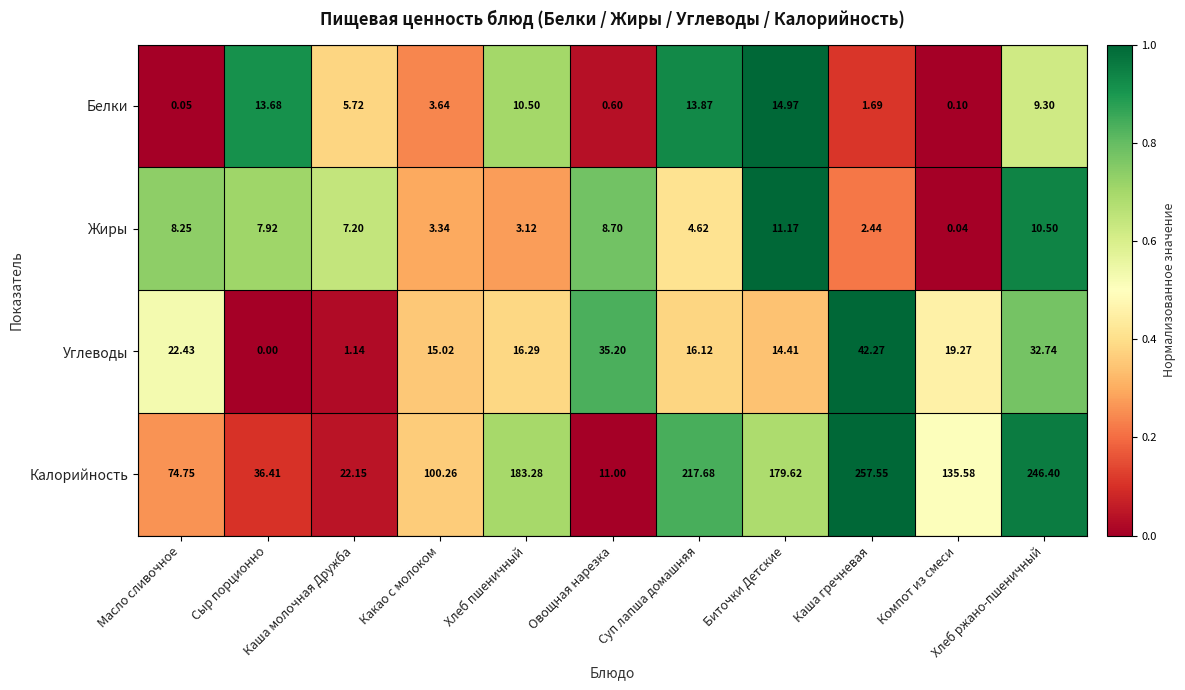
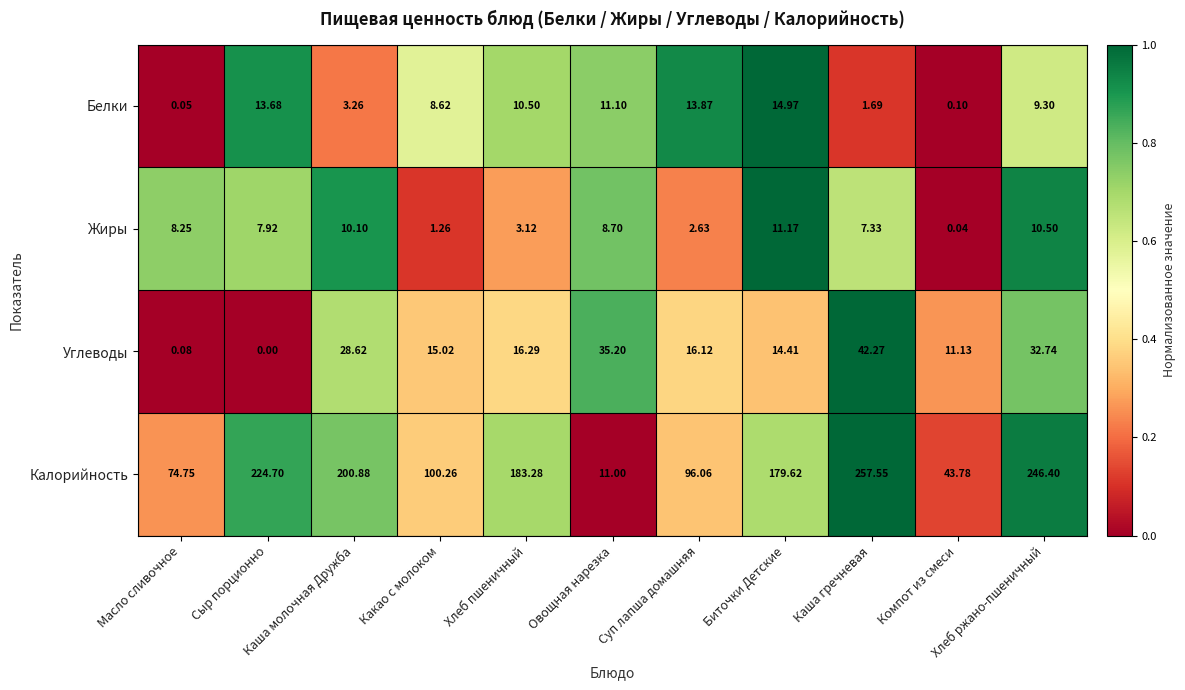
  {
    "Белки": {
      "Масло сливочное": 0.05,
      "Сыр порционно": 13.68,
-     "Каша молочная Дружба": 5.72,
-     "Какао с молоком": 3.64,
+     "Каша молочная Дружба": 3.26,
+     "Какао с молоком": 8.62,
      "Хлеб пшеничный": 10.50,
-     "Овощная нарезка": 0.60,
+     "Овощная нарезка": 11.10,
      "Суп лапша домашняя": 13.87,
      "Биточки Детские": 14.97,
      "Каша гречневая": 1.69,
      "Компот из смеси": 0.10,
      "Хлеб ржано-пшеничный": 9.30
    },
    "Жиры": {
      "Масло сливочное": 8.25,
      "Сыр порционно": 7.92,
-     "Каша молочная Дружба": 7.20,
-     "Какао с молоком": 3.34,
+     "Каша молочная Дружба": 10.10,
+     "Какао с молоком": 1.26,
      "Хлеб пшеничный": 3.12,
      "Овощная нарезка": 8.70,
-     "Суп лапша домашняя": 4.62,
+     "Суп лапша домашняя": 2.63,
      "Биточки Детские": 11.17,
-     "Каша гречневая": 2.44,
+     "Каша гречневая": 7.33,
      "Компот из смеси": 0.04,
      "Хлеб ржано-пшеничный": 10.50
    },
    "Углеводы": {
-     "Масло сливочное": 22.43,
+     "Масло сливочное": 0.08,
      "Сыр порционно": 0.00,
-     "Каша молочная Дружба": 1.14,
+     "Каша молочная Дружба": 28.62,
      "Какао с молоком": 15.02,
      "Хлеб пшеничный": 16.29,
      "Овощная нарезка": 35.20,
      "Суп лапша домашняя": 16.12,
      "Биточки Детские": 14.41,
      "Каша гречневая": 42.27,
-     "Компот из смеси": 19.27,
+     "Компот из смеси": 11.13,
      "Хлеб ржано-пшеничный": 32.74
    },
    "Калорийность": {
      "Масло сливочное": 74.75,
-     "Сыр порционно": 36.41,
-     "Каша молочная Дружба": 22.15,
+     "Сыр порционно": 224.70,
+     "Каша молочная Дружба": 200.88,
      "Какао с молоком": 100.26,
      "Хлеб пшеничный": 183.28,
      "Овощная нарезка": 11.00,
-     "Суп лапша домашняя": 217.68,
+     "Суп лапша домашняя": 96.06,
      "Биточки Детские": 179.62,
      "Каша гречневая": 257.55,
-     "Компот из смеси": 135.58,
+     "Компот из смеси": 43.78,
      "Хлеб ржано-пшеничный": 246.40
    }
  }
